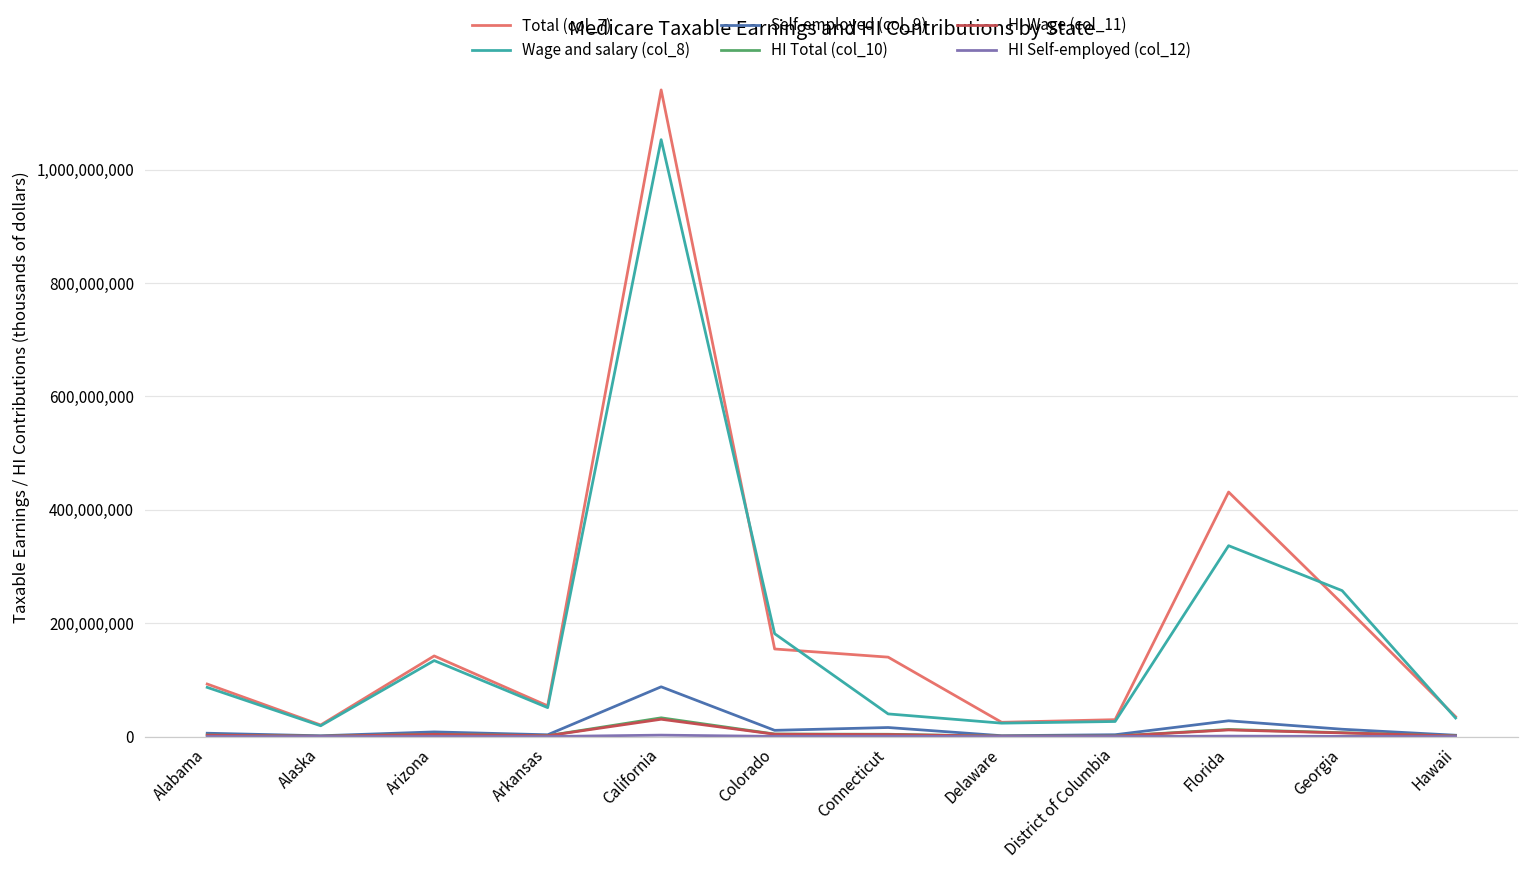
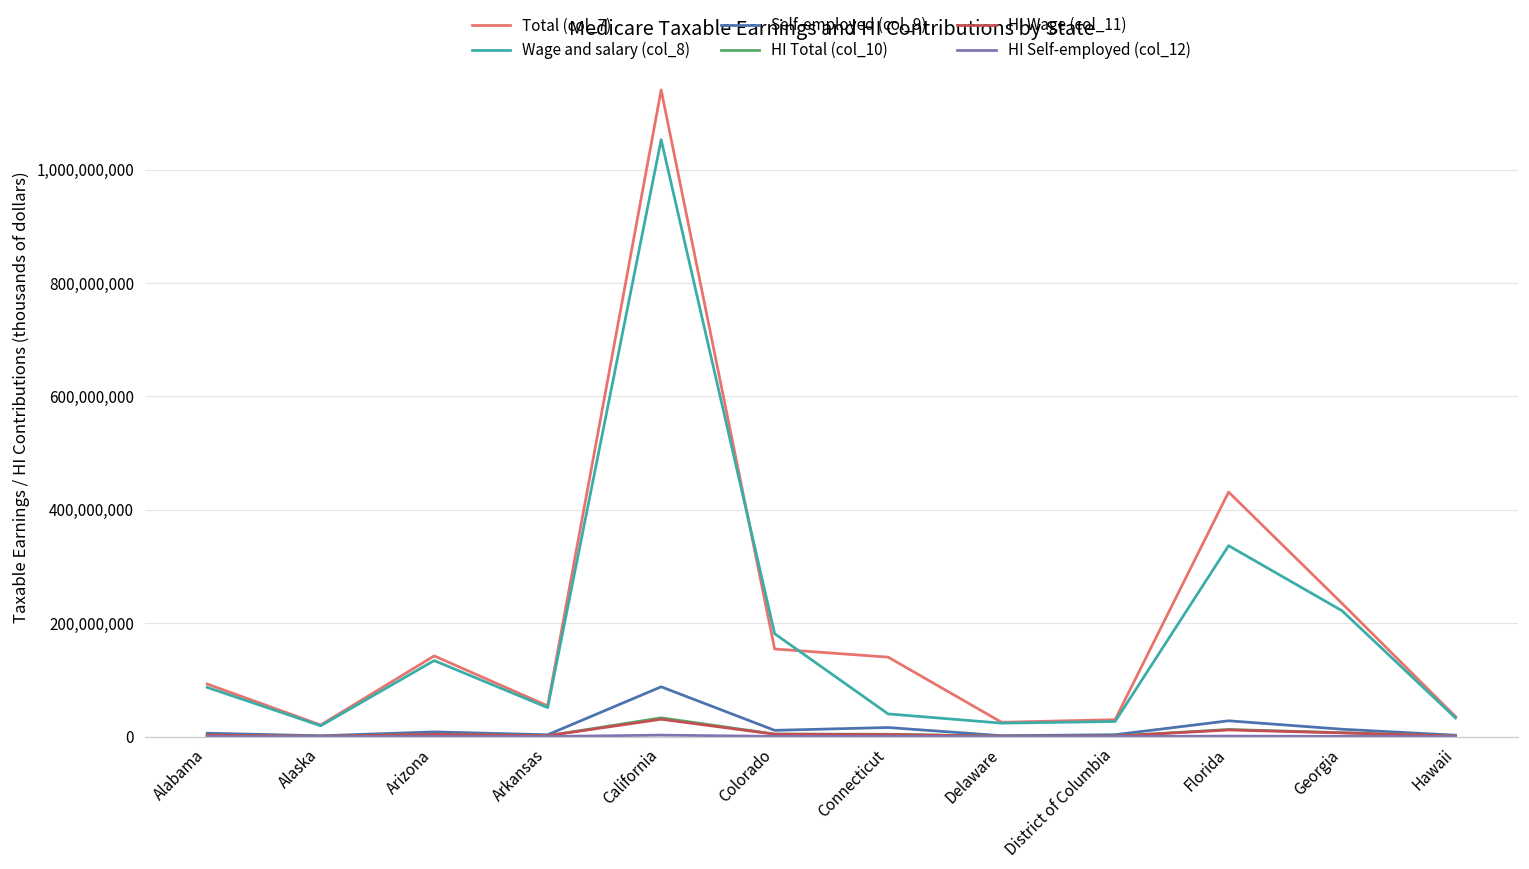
  {
    "Wage and salary (col_8)": {
      "Alabama": "90,000,000",
      "Arizona": "130,000,000",
      "California": "1,050,000,000",
      "Colorado": "180,000,000",
      "Connecticut": "40,000,000",
      "Florida": "340,000,000",
-     "Georgia": "260,000,000"
+     "Georgia": "220,000,000"
    }
  }
